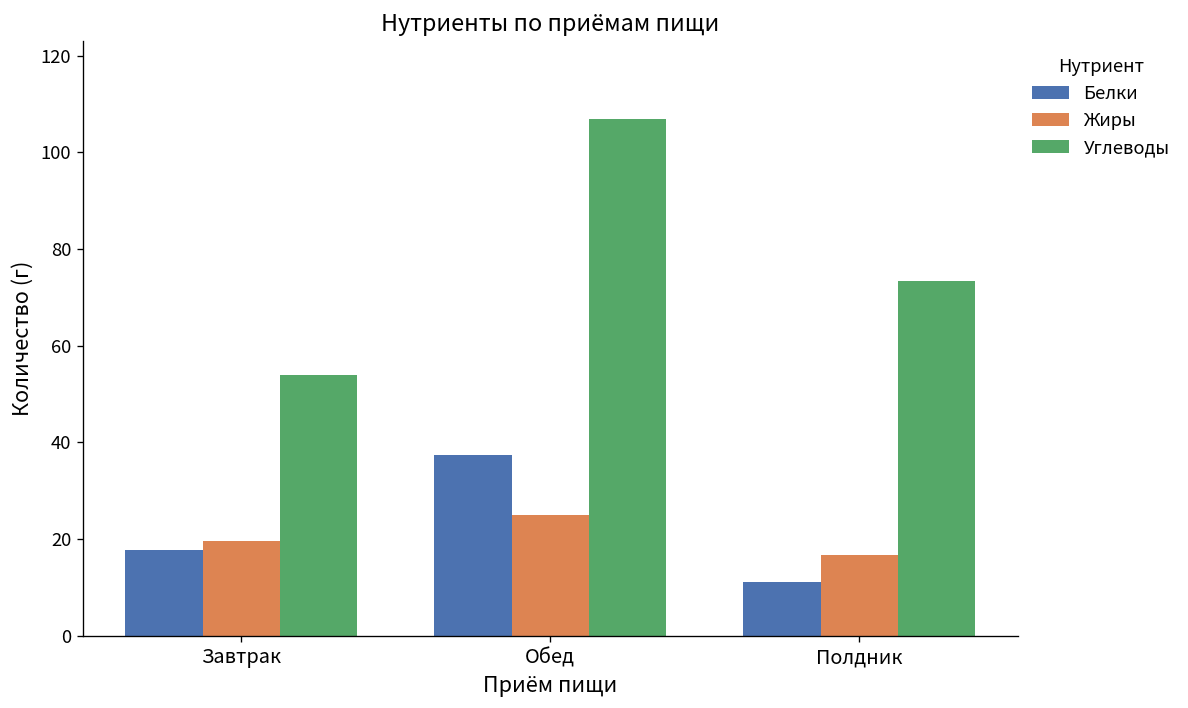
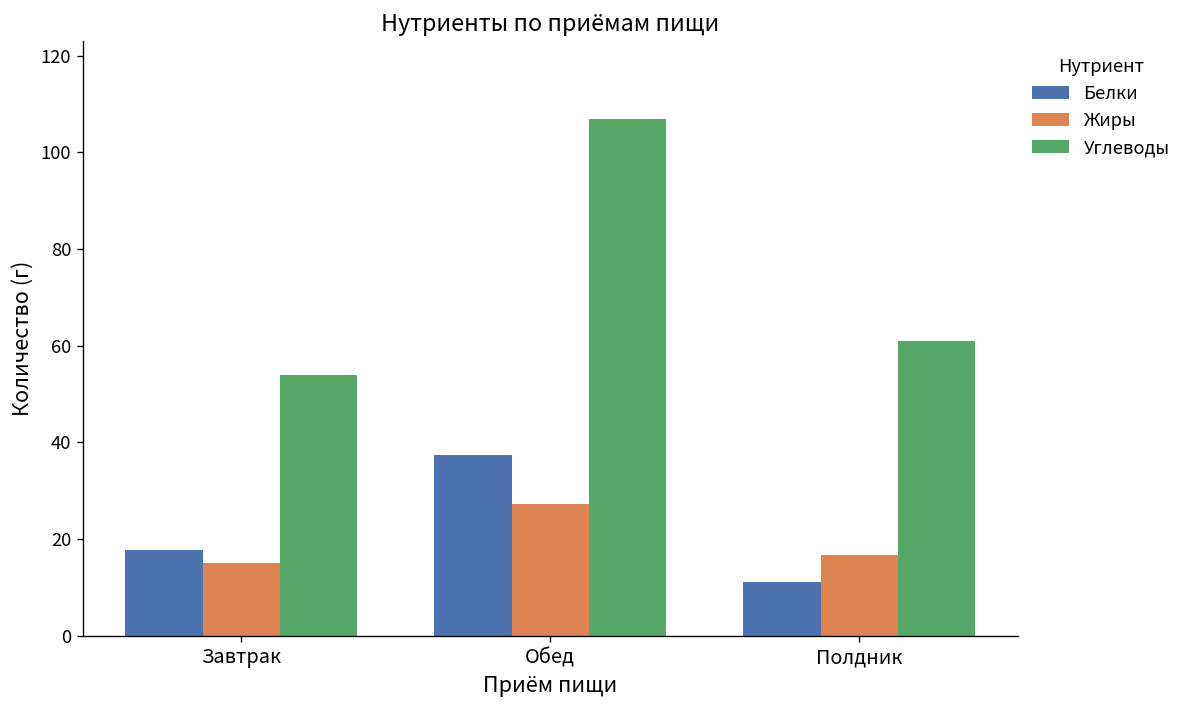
  {
    "Белки": {
      "Завтрак": 18,
      "Обед": 37,
      "Полдник": 11
    },
    "Жиры": {
-     "Завтрак": 20,
-     "Обед": 25,
+     "Завтрак": 15,
+     "Обед": 27,
      "Полдник": 17
    },
    "Углеводы": {
      "Завтрак": 54,
      "Обед": 107,
-     "Полдник": 73
+     "Полдник": 61
    }
  }
